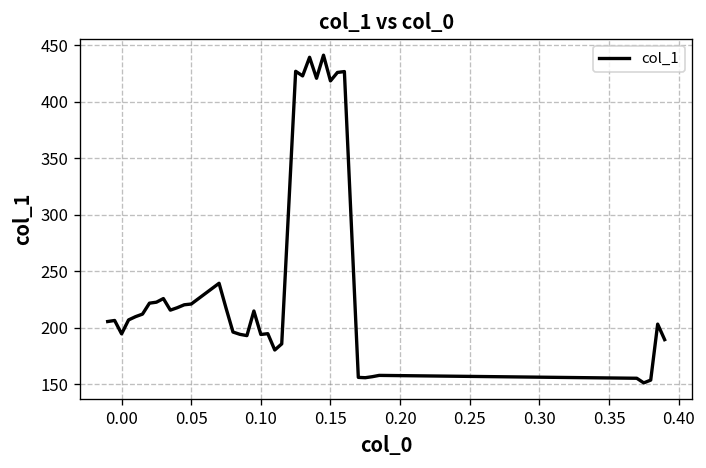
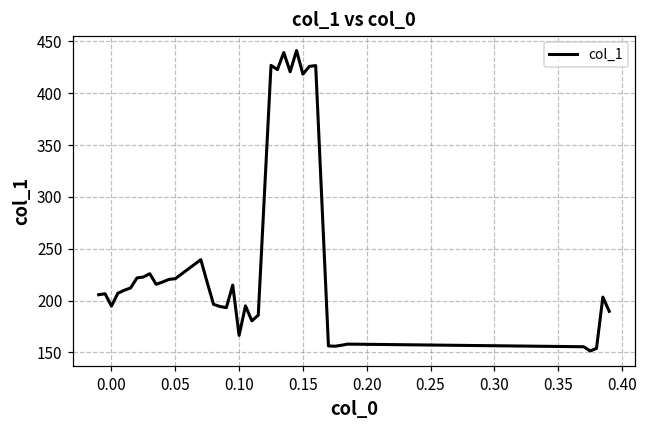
  {
    "0.00": 190,
    "0.05": 220,
-   "0.10": 190,
+   "0.10": 170,
    "0.15": 420
  }
